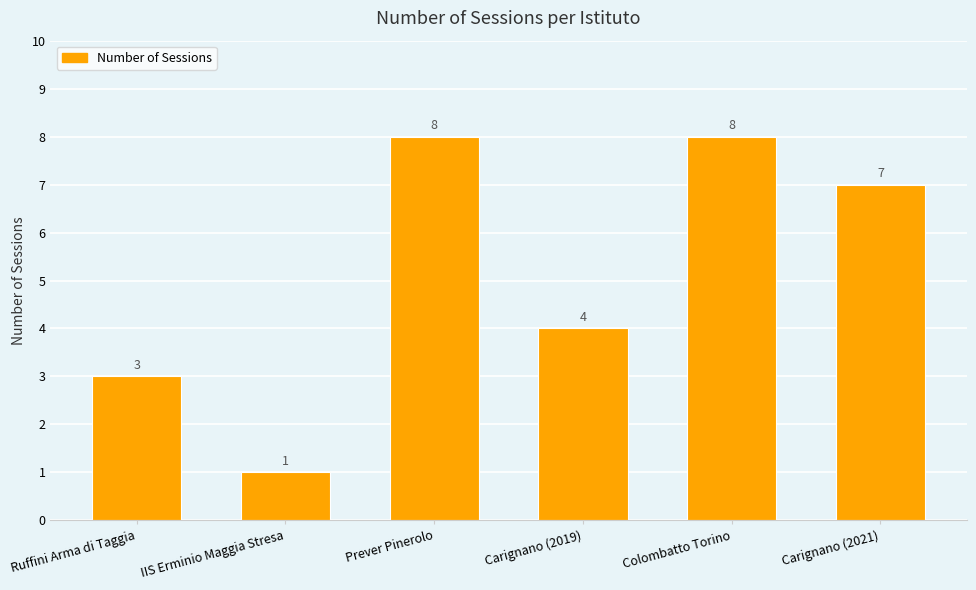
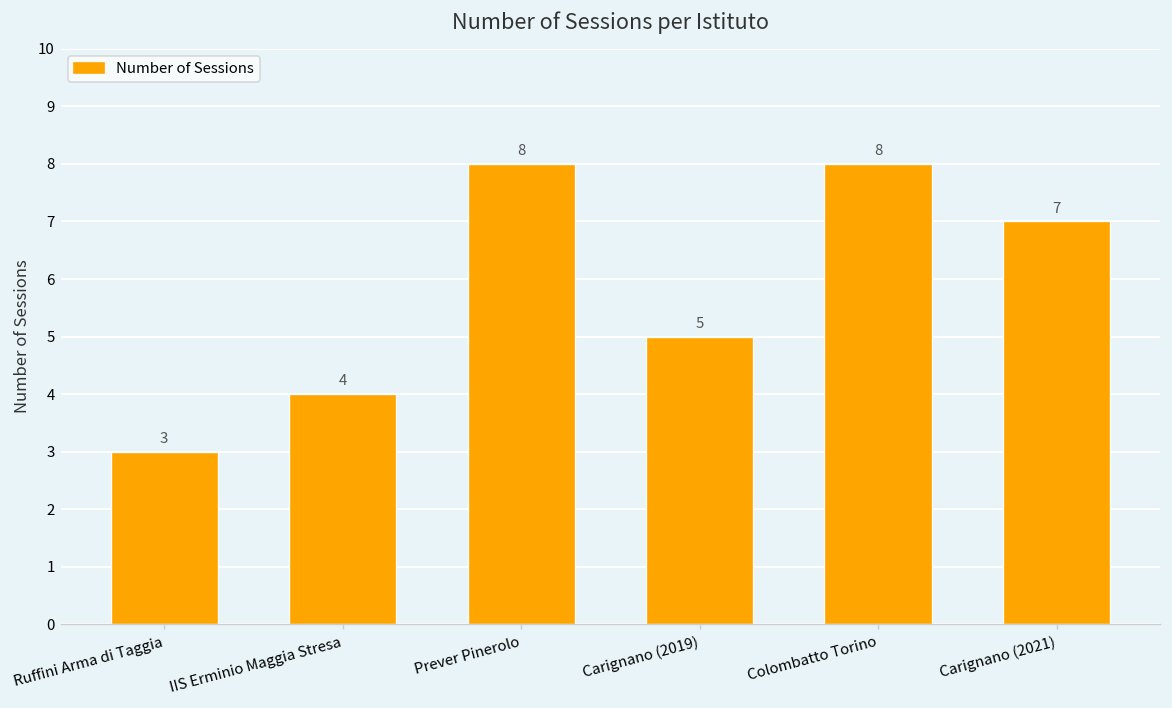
  {
    "Ruffini Arma di Taggia": 3,
-   "IIS Erminio Maggia Stresa": 1,
+   "IIS Erminio Maggia Stresa": 4,
    "Prever Pinerolo": 8,
-   "Carignano (2019)": 4,
+   "Carignano (2019)": 5,
    "Colombatto Torino": 8,
    "Carignano (2021)": 7
  }
